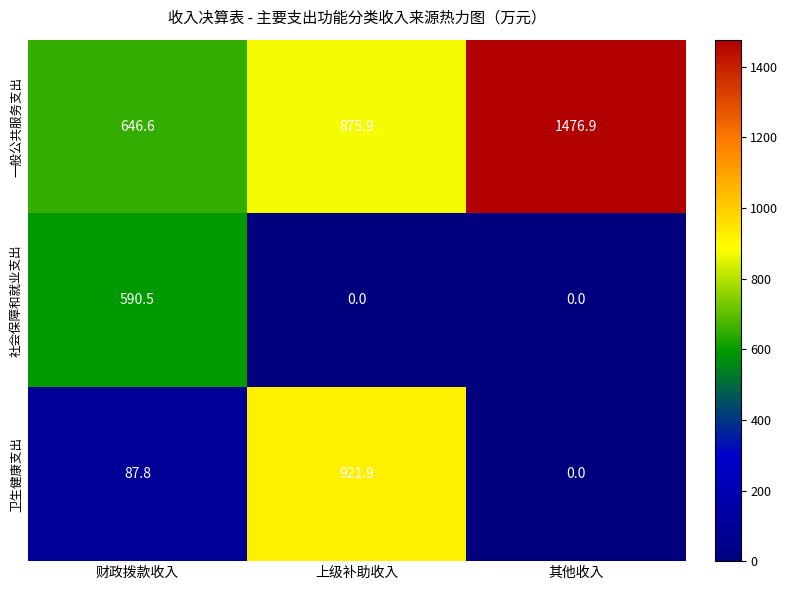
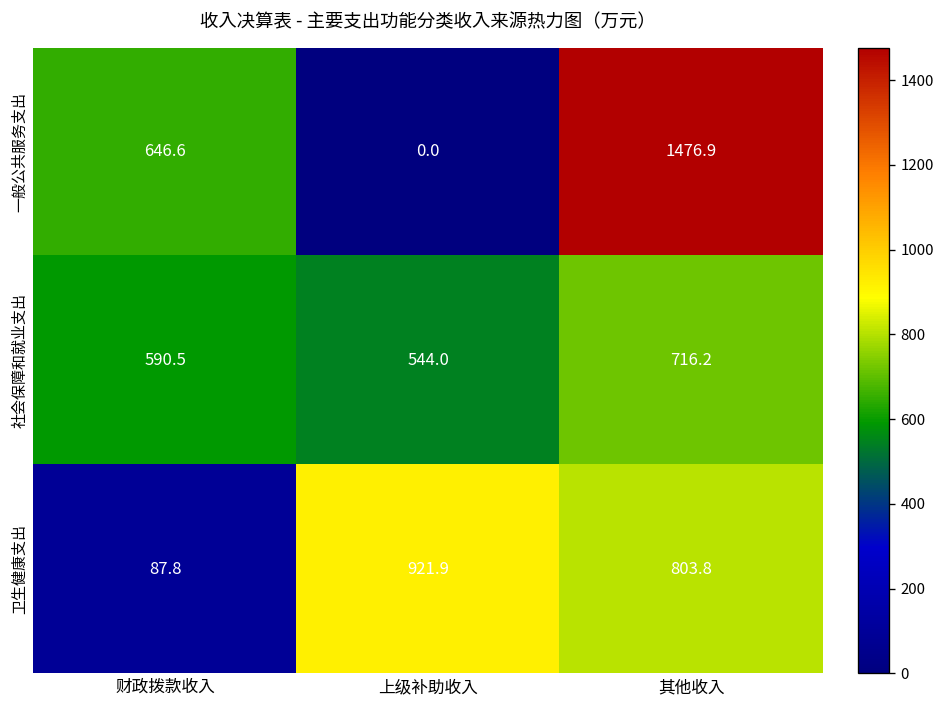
  {
    "一般公共服务支出": {
      "财政拨款收入": 646.6,
-     "上级补助收入": 875.9,
+     "上级补助收入": 0.0,
      "其他收入": 1476.9
    },
    "社会保障和就业支出": {
      "财政拨款收入": 590.5,
-     "上级补助收入": 0.0,
-     "其他收入": 0.0
+     "上级补助收入": 544.0,
+     "其他收入": 716.2
    },
    "卫生健康支出": {
      "财政拨款收入": 87.8,
      "上级补助收入": 921.9,
-     "其他收入": 0.0
+     "其他收入": 803.8
    }
  }
